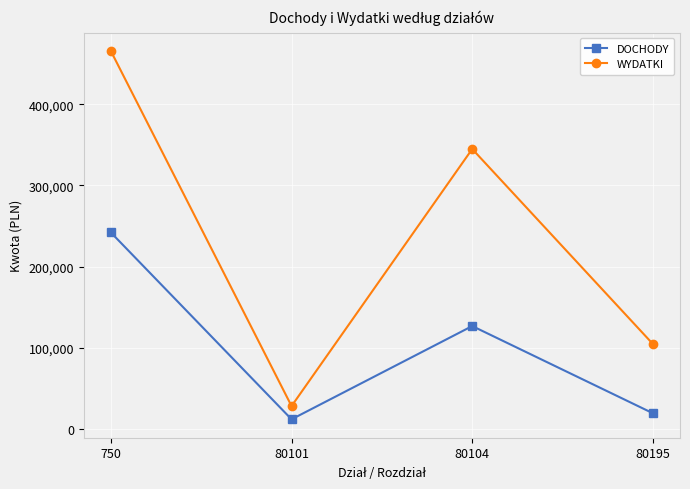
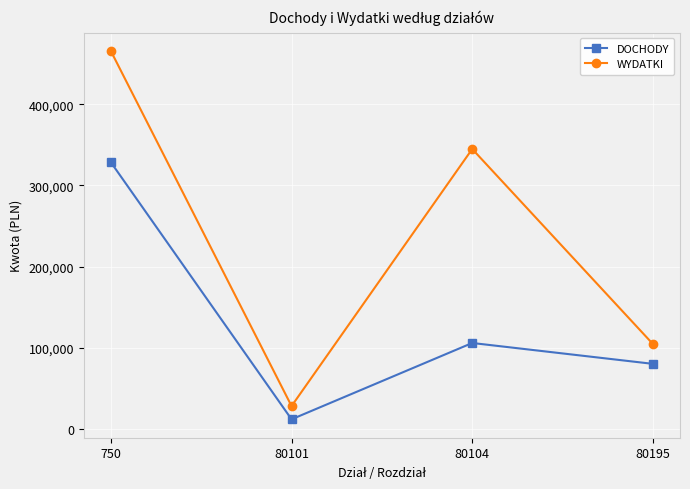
  {
    "DOCHODY": {
-     "750": "240,000",
+     "750": "330,000",
      "80101": "10,000",
-     "80104": "130,000",
-     "80195": "20,000"
+     "80104": "110,000",
+     "80195": "80,000"
    },
    "WYDATKI": {
      "750": "470,000",
      "80101": "30,000",
      "80104": "340,000",
      "80195": "100,000"
    }
  }
